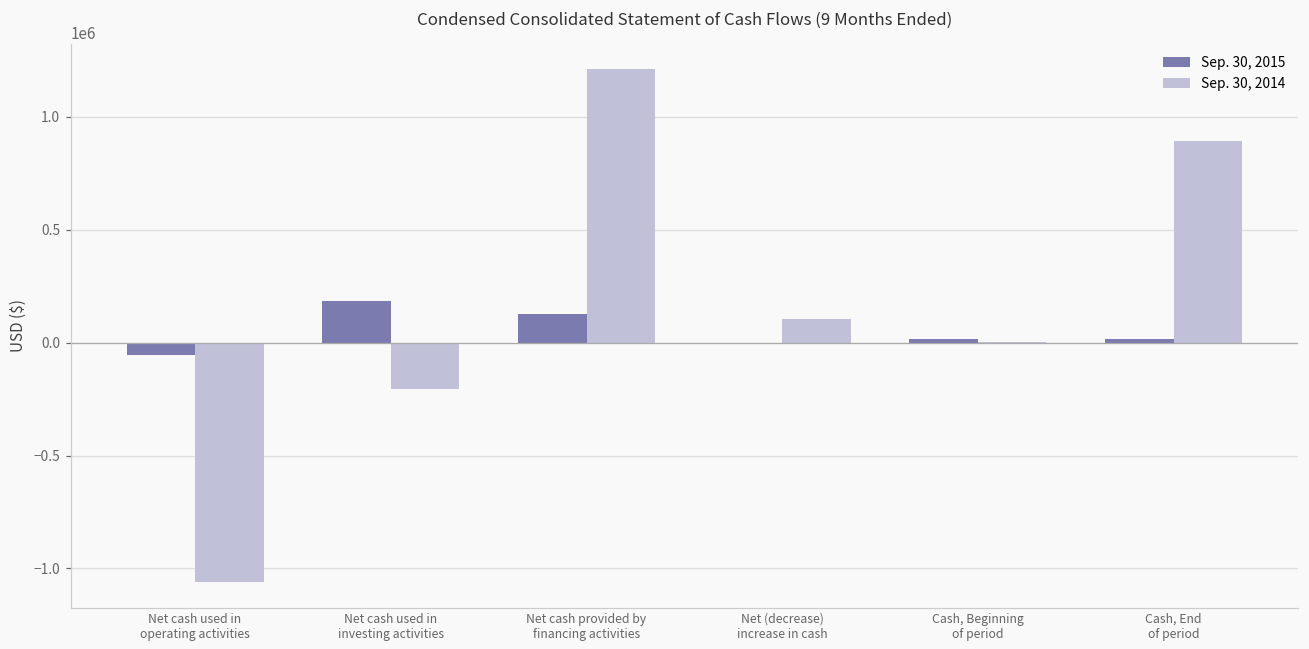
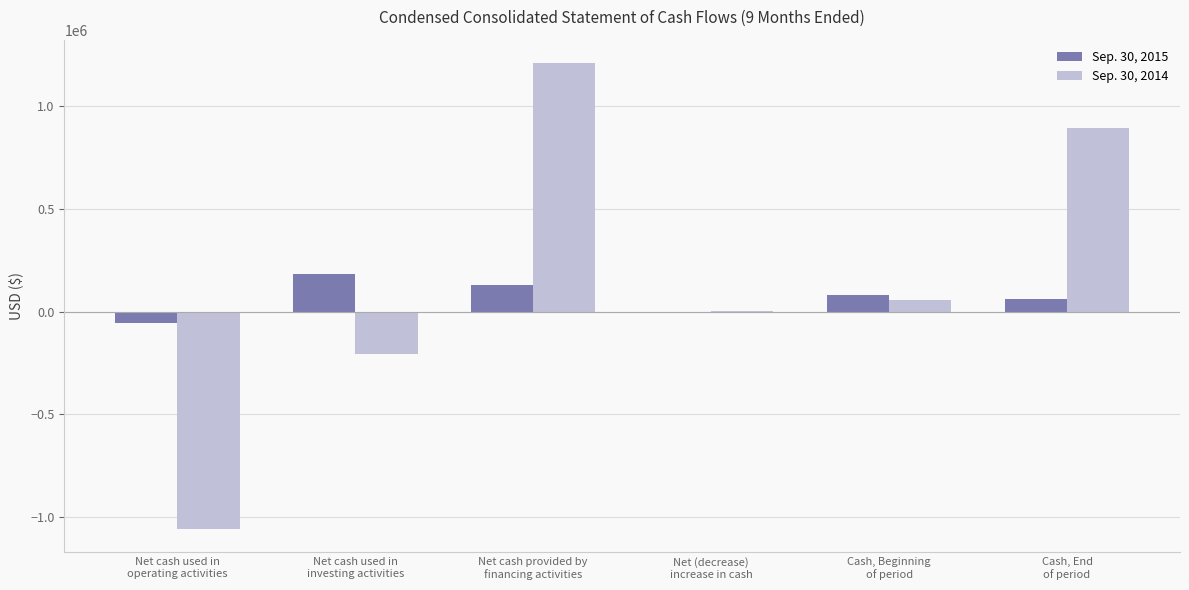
  {
    "Sep. 30, 2015": {
      "Net cash used in operating activities": -60000,
      "Net cash used in investing activities": 180000,
      "Net cash provided by financing activities": 130000,
-     "Cash, Beginning of period": 20000,
-     "Cash, End of period": 20000
+     "Cash, Beginning of period": 80000,
+     "Cash, End of period": 60000
    },
    "Sep. 30, 2014": {
      "Net cash used in operating activities": -1060000,
      "Net cash used in investing activities": -210000,
      "Net cash provided by financing activities": 1210000,
-     "Net (decrease) increase in cash": 110000,
-     "Cash, Beginning of period": 0,
+     "Net (decrease) increase in cash": 0,
+     "Cash, Beginning of period": 60000,
      "Cash, End of period": 890000
    }
  }
